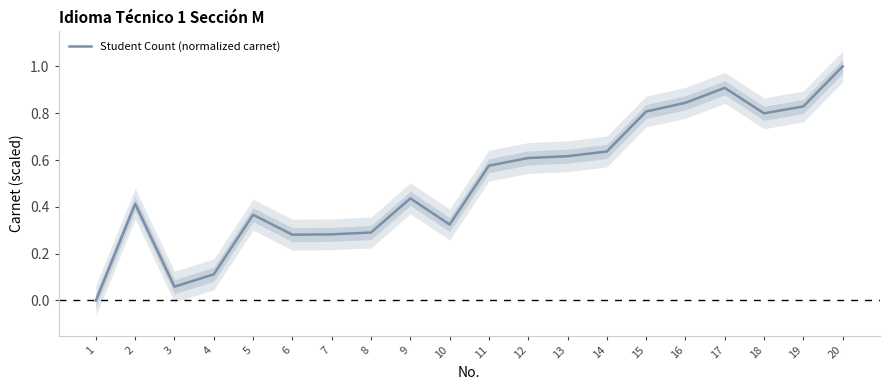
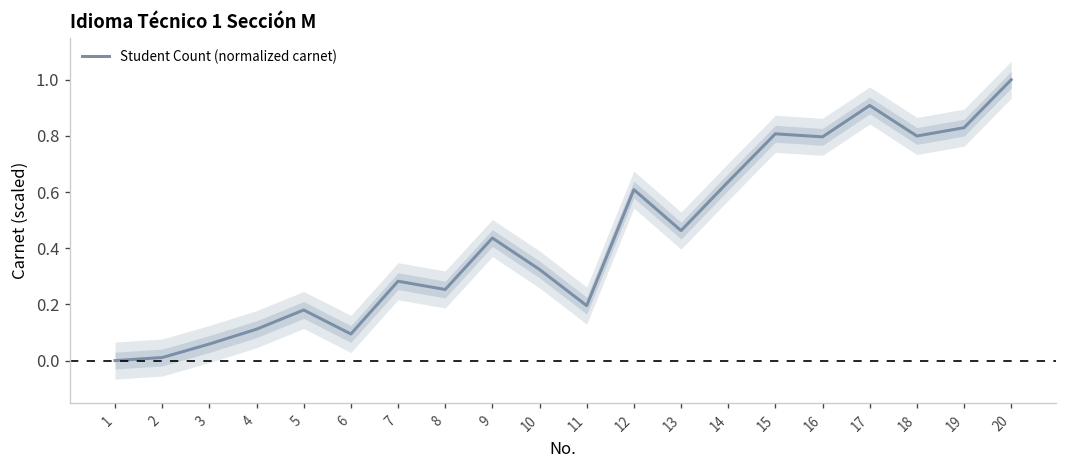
  {
    "Student Count (normalized carnet)": {
      "1": 0.00,
-     "2": 0.41,
+     "2": 0.01,
      "3": 0.06,
      "4": 0.11,
-     "5": 0.37,
-     "6": 0.28,
+     "5": 0.18,
+     "6": 0.09,
      "7": 0.28,
-     "8": 0.29,
+     "8": 0.25,
      "9": 0.44,
      "10": 0.32,
-     "11": 0.58,
+     "11": 0.20,
      "12": 0.61,
-     "13": 0.62,
+     "13": 0.46,
      "14": 0.64,
      "15": 0.81,
-     "16": 0.84,
+     "16": 0.80,
      "17": 0.91,
      "18": 0.80,
      "19": 0.83,
      "20": 1.00
    }
  }
